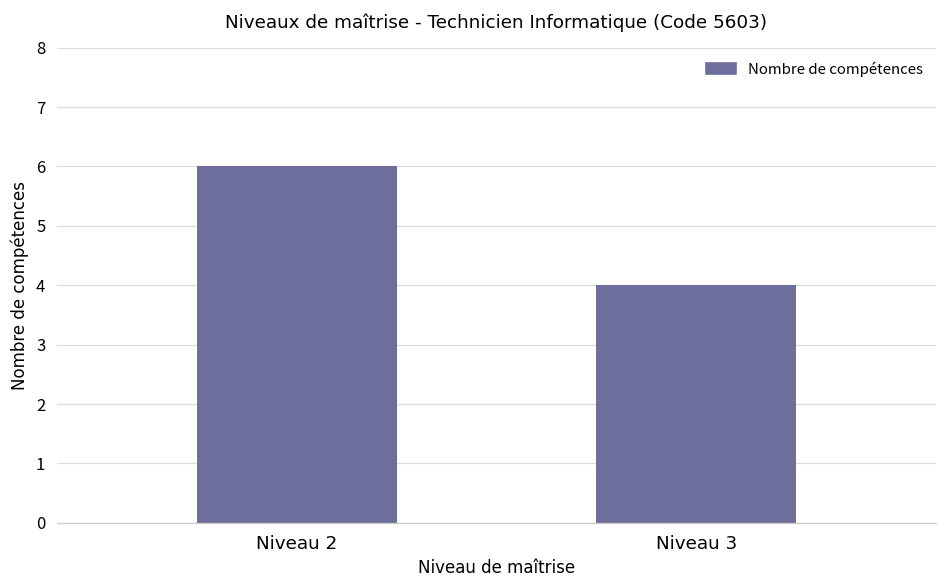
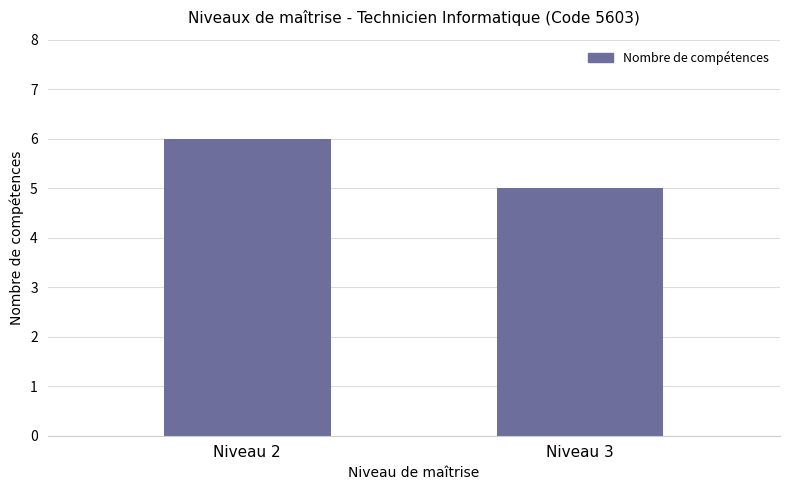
  {
    "Niveau 2": 6,
-   "Niveau 3": 4
+   "Niveau 3": 5
  }
